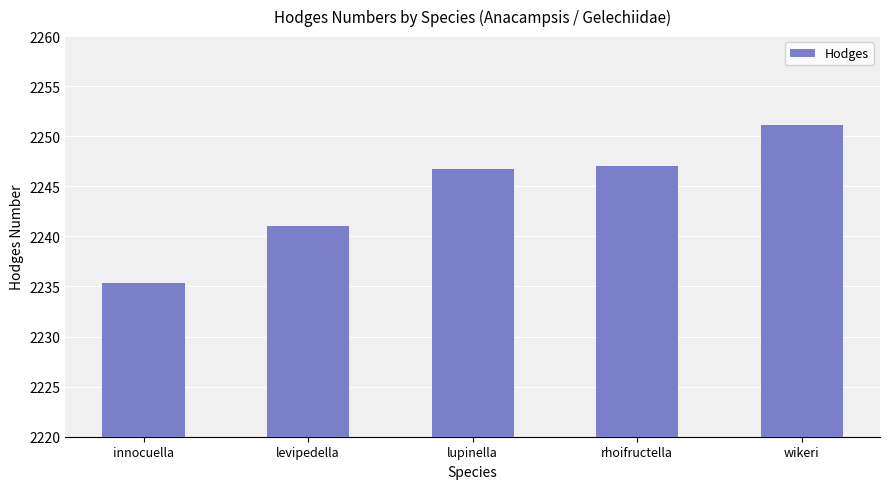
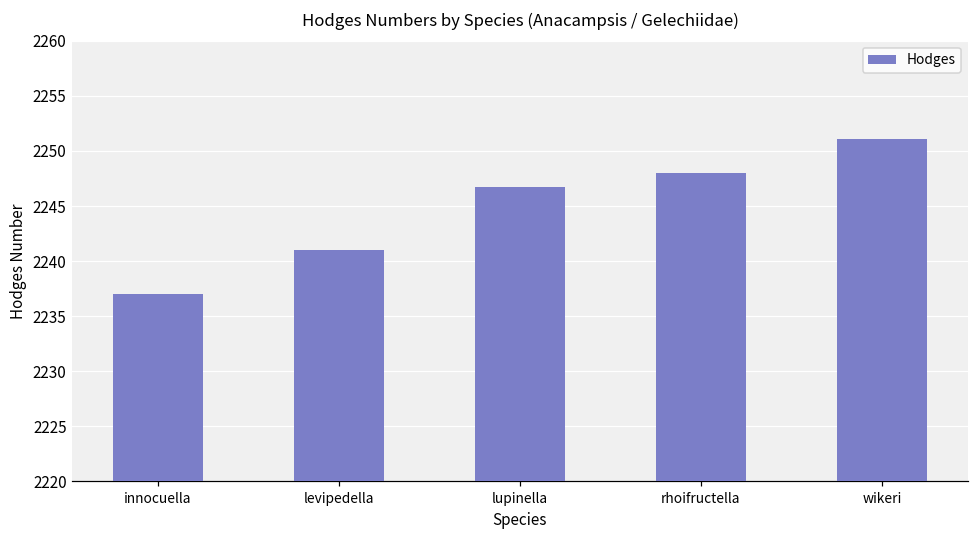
  {
-   "innocuella": 2235.3,
+   "innocuella": 2237.0,
    "levipedella": 2241.0,
    "lupinella": 2246.7,
-   "rhoifructella": 2247,
+   "rhoifructella": 2248,
    "wikeri": 2251.1
  }
